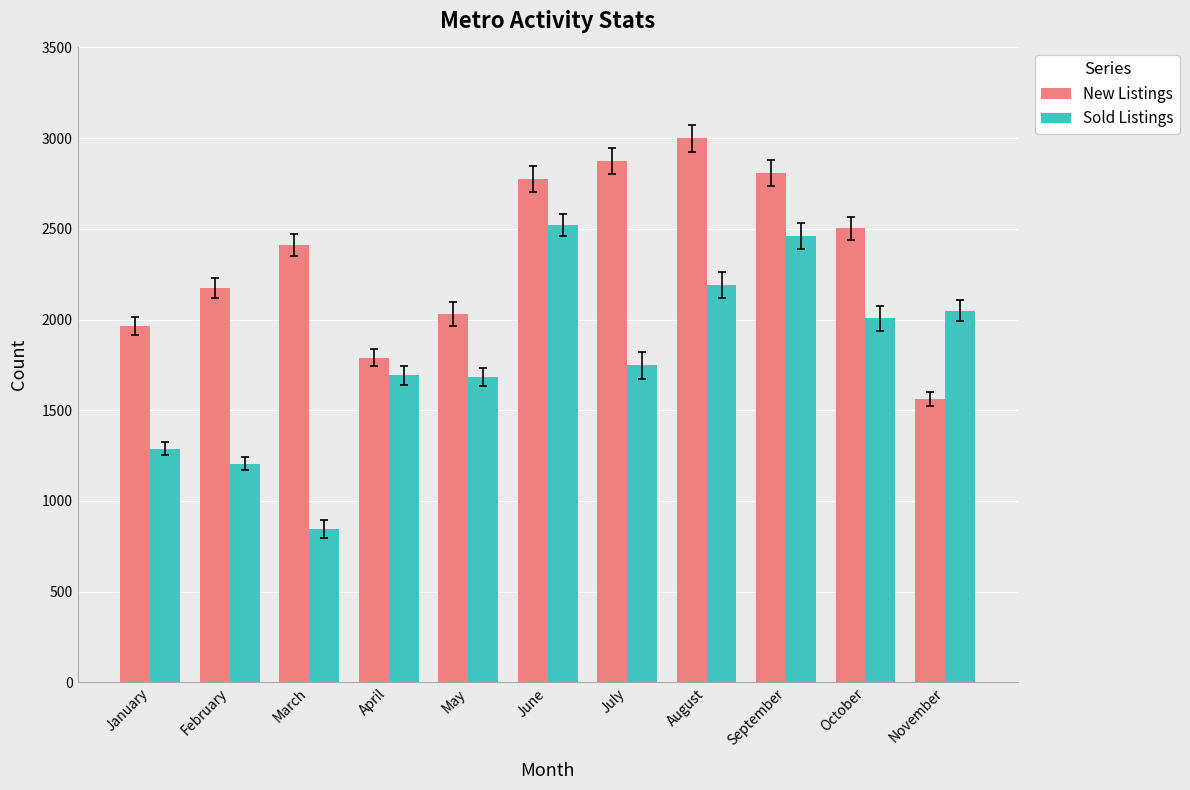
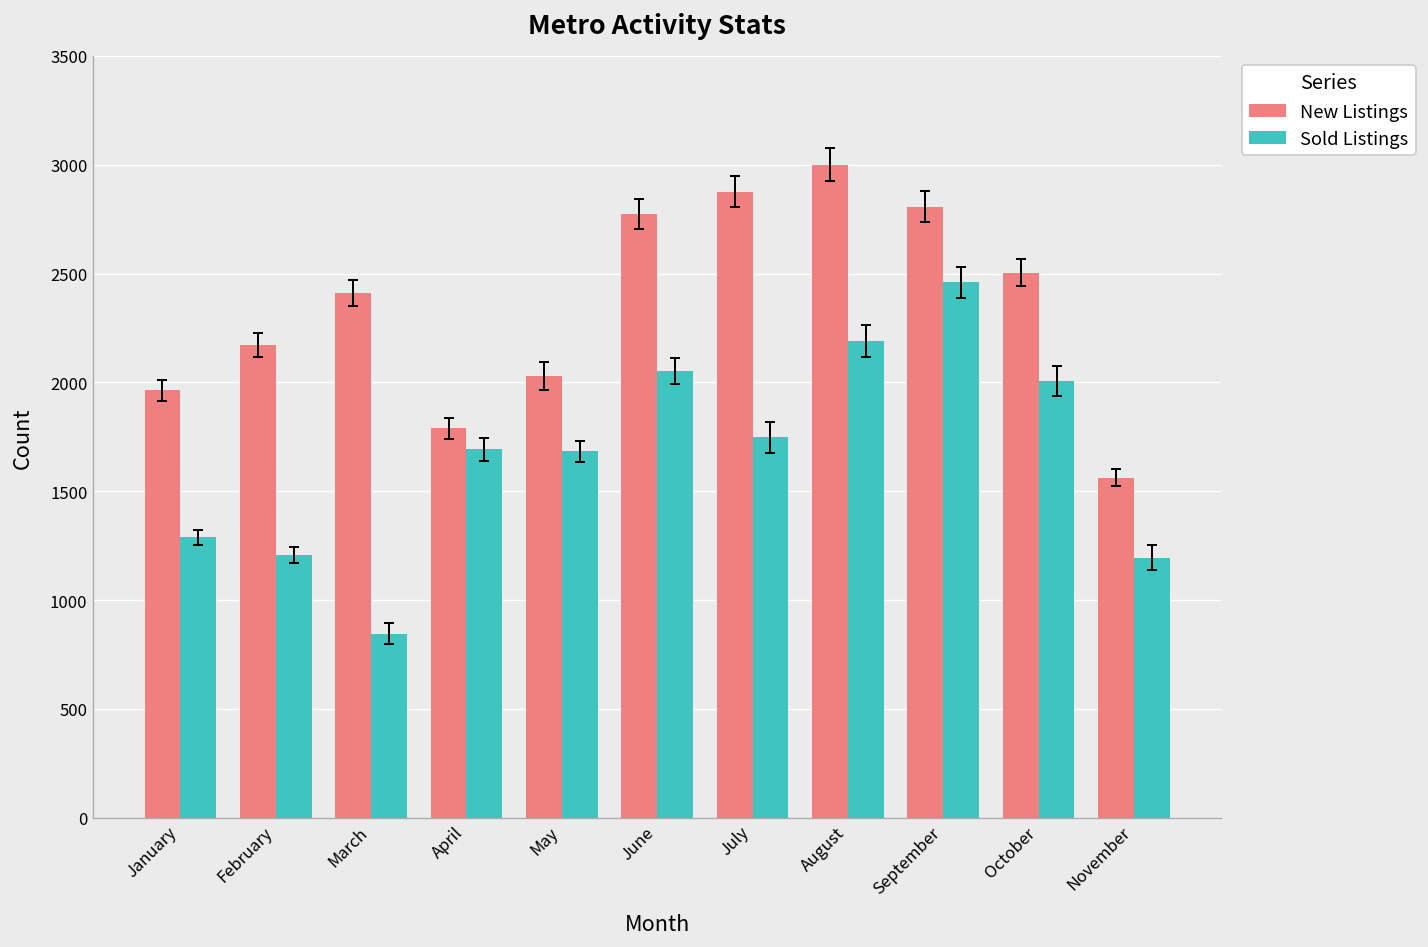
  {
    "New Listings": {
      "January": 1960,
      "February": 2170,
      "March": 2410,
      "April": 1790,
      "May": 2030,
      "June": 2770,
      "July": 2880,
      "August": 3000,
      "September": 2810,
      "October": 2500,
      "November": 1560
    },
    "Sold Listings": {
      "January": 1290,
      "February": 1210,
      "March": 850,
      "April": 1690,
      "May": 1680,
-     "June": 2520,
+     "June": 2050,
      "July": 1750,
      "August": 2190,
      "September": 2460,
      "October": 2010,
-     "November": 2050
+     "November": 1200
    }
  }
